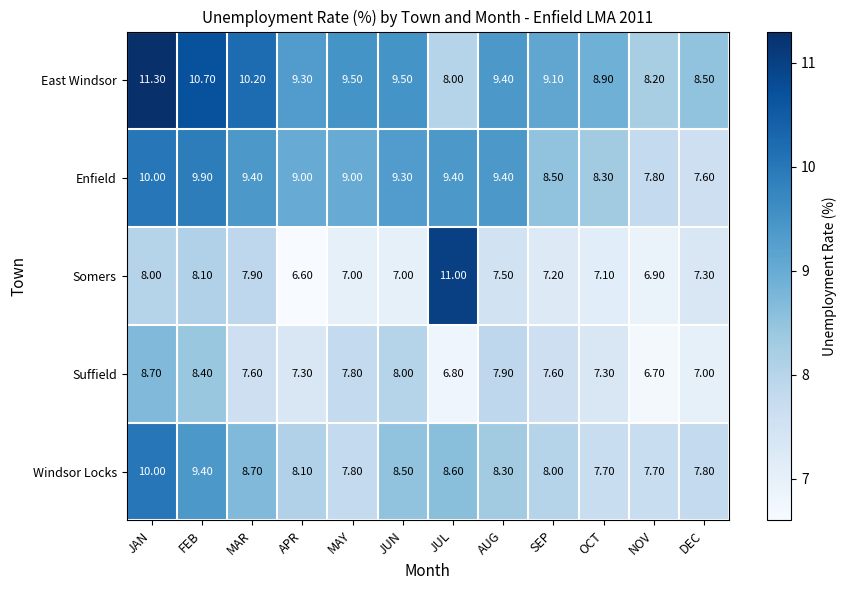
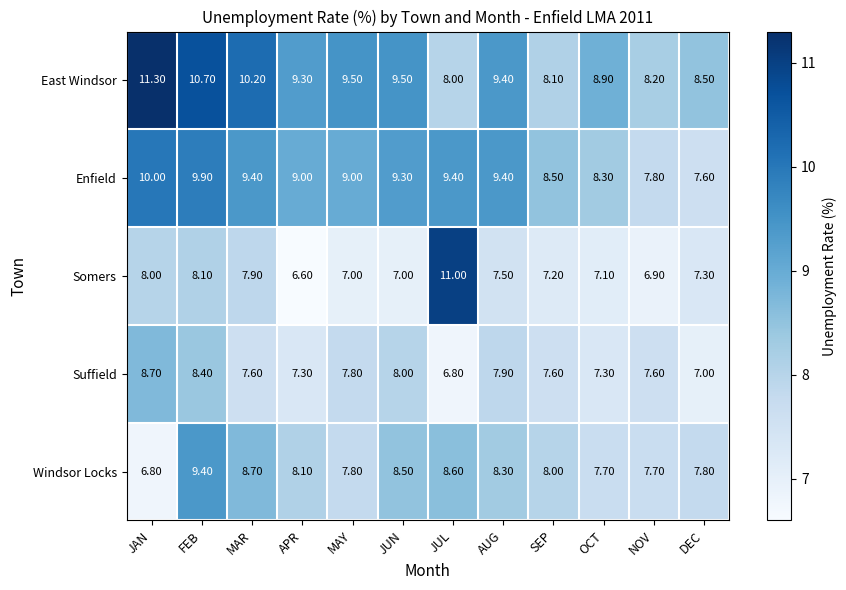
  {
    "East Windsor": {
      "JAN": 11.30,
      "FEB": 10.70,
      "MAR": 10.20,
      "APR": 9.30,
      "MAY": 9.50,
      "JUN": 9.50,
      "JUL": 8.00,
      "AUG": 9.40,
-     "SEP": 9.10,
+     "SEP": 8.10,
      "OCT": 8.90,
      "NOV": 8.20,
      "DEC": 8.50
    },
    "Enfield": {
      "JAN": 10.00,
      "FEB": 9.90,
      "MAR": 9.40,
      "APR": 9.00,
      "MAY": 9.00,
      "JUN": 9.30,
      "JUL": 9.40,
      "AUG": 9.40,
      "SEP": 8.50,
      "OCT": 8.30,
      "NOV": 7.80,
      "DEC": 7.60
    },
    "Somers": {
      "JAN": 8.00,
      "FEB": 8.10,
      "MAR": 7.90,
      "APR": 6.60,
      "MAY": 7.00,
      "JUN": 7.00,
      "JUL": 11.00,
      "AUG": 7.50,
      "SEP": 7.20,
      "OCT": 7.10,
      "NOV": 6.90,
      "DEC": 7.30
    },
    "Suffield": {
      "JAN": 8.70,
      "FEB": 8.40,
      "MAR": 7.60,
      "APR": 7.30,
      "MAY": 7.80,
      "JUN": 8.00,
      "JUL": 6.80,
      "AUG": 7.90,
      "SEP": 7.60,
      "OCT": 7.30,
-     "NOV": 6.70,
+     "NOV": 7.60,
      "DEC": 7.00
    },
    "Windsor Locks": {
-     "JAN": 10.00,
+     "JAN": 6.80,
      "FEB": 9.40,
      "MAR": 8.70,
      "APR": 8.10,
      "MAY": 7.80,
      "JUN": 8.50,
      "JUL": 8.60,
      "AUG": 8.30,
      "SEP": 8.00,
      "OCT": 7.70,
      "NOV": 7.70,
      "DEC": 7.80
    }
  }
